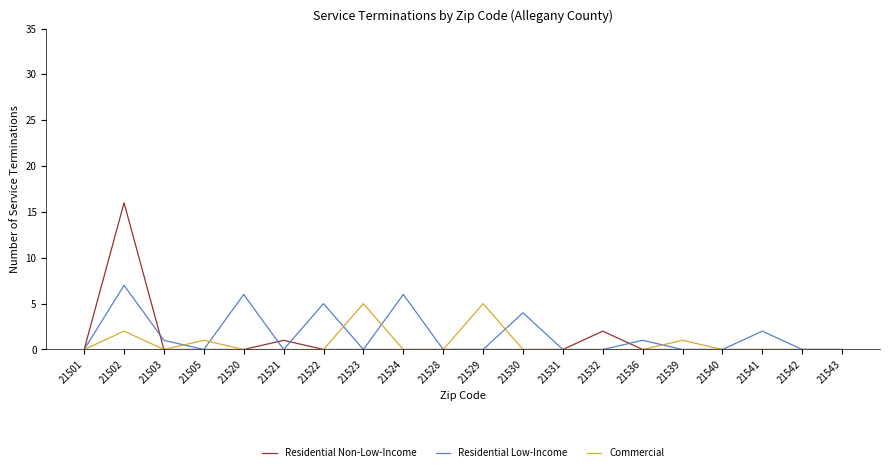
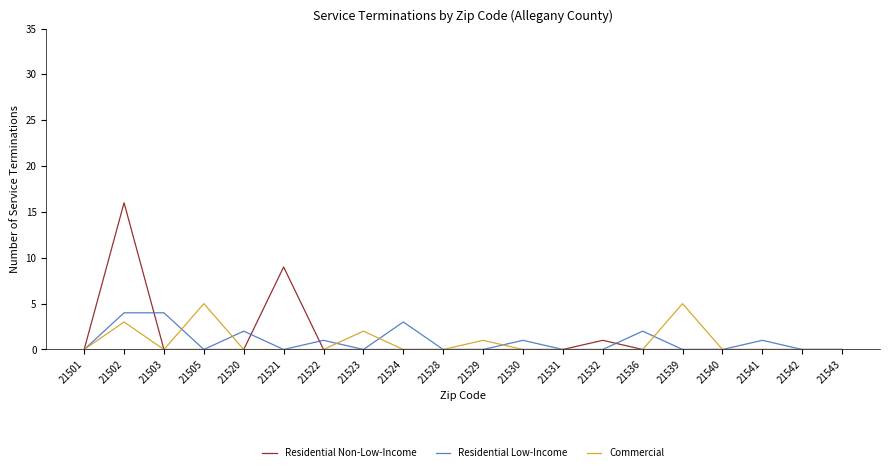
  {
    "Residential Non-Low-Income": {
      "21502": 16,
-     "21521": 1,
-     "21532": 2
+     "21521": 9,
+     "21532": 1
    },
    "Residential Low-Income": {
-     "21502": 7,
-     "21503": 1,
-     "21520": 6,
-     "21522": 5,
-     "21524": 6,
-     "21530": 4,
-     "21536": 1,
-     "21541": 2
+     "21502": 4,
+     "21503": 4,
+     "21520": 2,
+     "21522": 1,
+     "21524": 3,
+     "21530": 1,
+     "21536": 2,
+     "21541": 1
    },
    "Commercial": {
-     "21502": 2,
-     "21505": 1,
-     "21523": 5,
-     "21529": 5,
-     "21539": 1
+     "21502": 3,
+     "21505": 5,
+     "21523": 2,
+     "21529": 1,
+     "21539": 5
    }
  }
